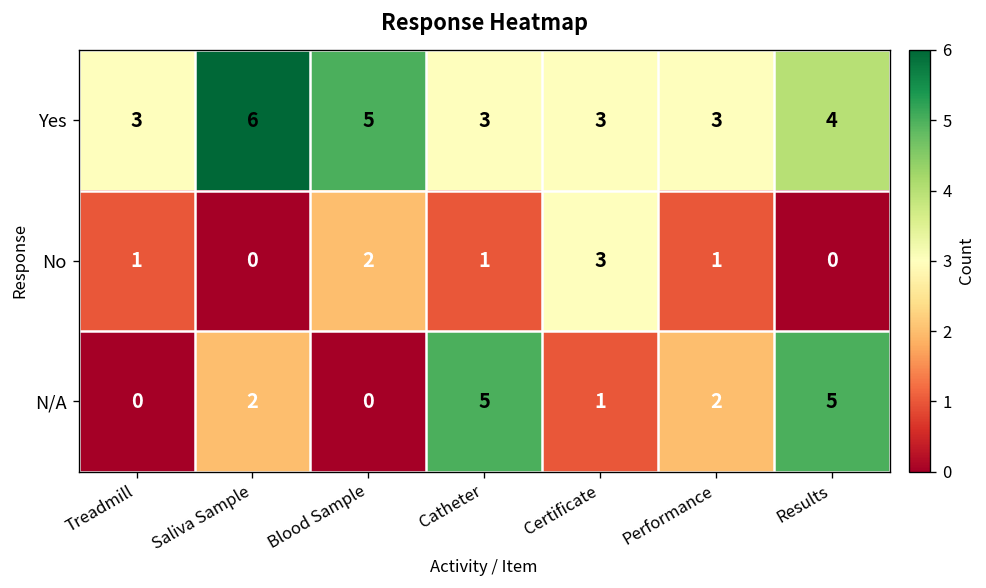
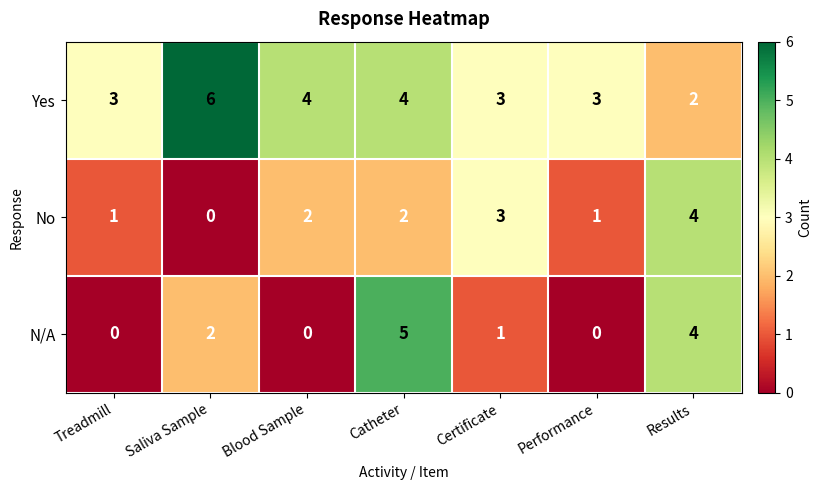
  {
    "Yes": {
      "Treadmill": 3,
      "Saliva Sample": 6,
-     "Blood Sample": 5,
-     "Catheter": 3,
+     "Blood Sample": 4,
+     "Catheter": 4,
      "Certificate": 3,
      "Performance": 3,
-     "Results": 4
+     "Results": 2
    },
    "No": {
      "Treadmill": 1,
      "Saliva Sample": 0,
      "Blood Sample": 2,
-     "Catheter": 1,
+     "Catheter": 2,
      "Certificate": 3,
      "Performance": 1,
-     "Results": 0
+     "Results": 4
    },
    "N/A": {
      "Treadmill": 0,
      "Saliva Sample": 2,
      "Blood Sample": 0,
      "Catheter": 5,
      "Certificate": 1,
-     "Performance": 2,
-     "Results": 5
+     "Performance": 0,
+     "Results": 4
    }
  }
